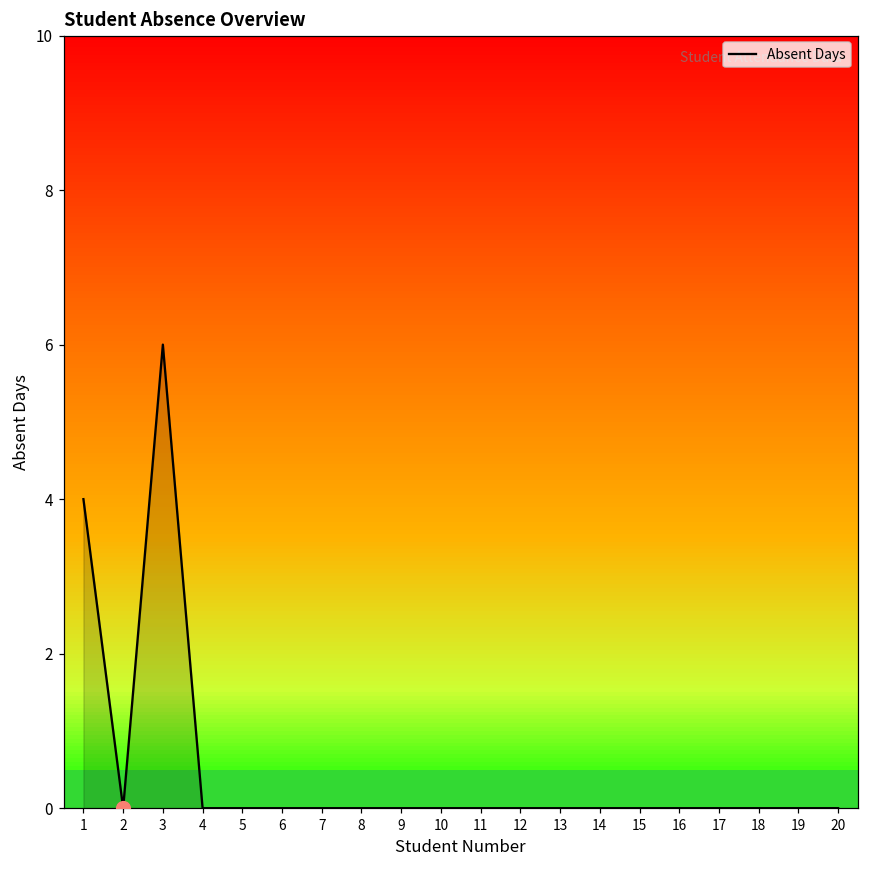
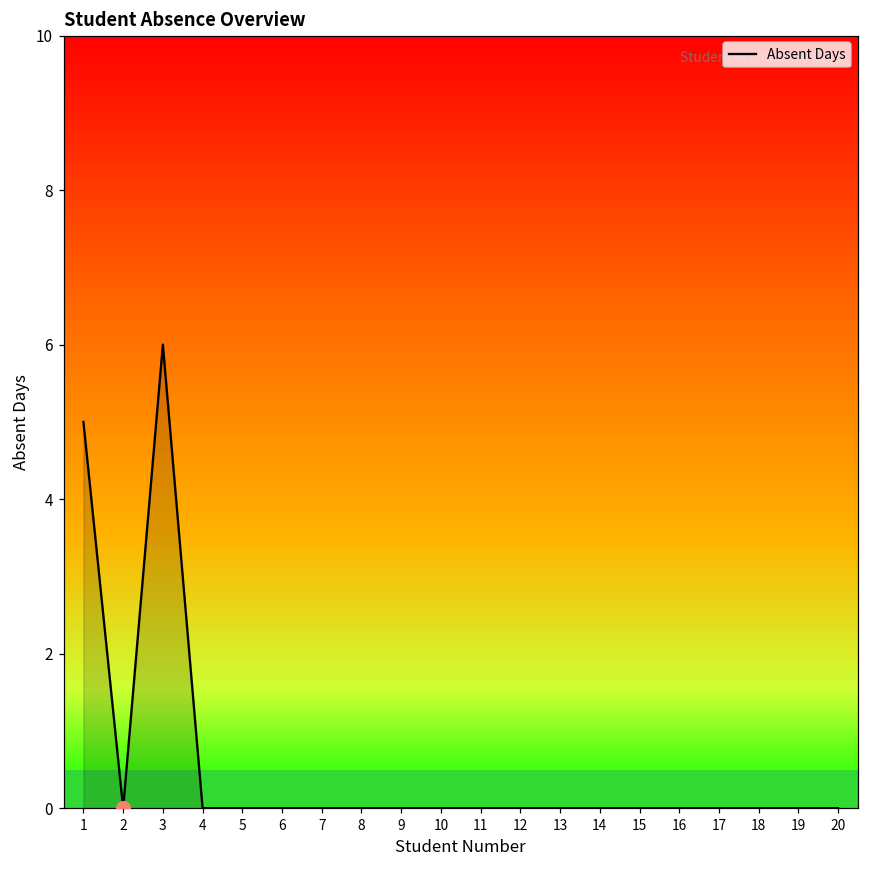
  {
    "Absent Days": {
-     "1": 4,
+     "1": 5,
      "3": 6,
      "4": 0,
      "5": 0,
      "6": 0,
      "7": 0,
      "8": 0,
      "9": 0,
      "10": 0,
      "11": 0,
      "12": 0,
      "13": 0,
      "14": 0,
      "15": 0,
      "16": 0,
      "17": 0,
      "18": 0,
      "19": 0,
      "20": 0
    }
  }
